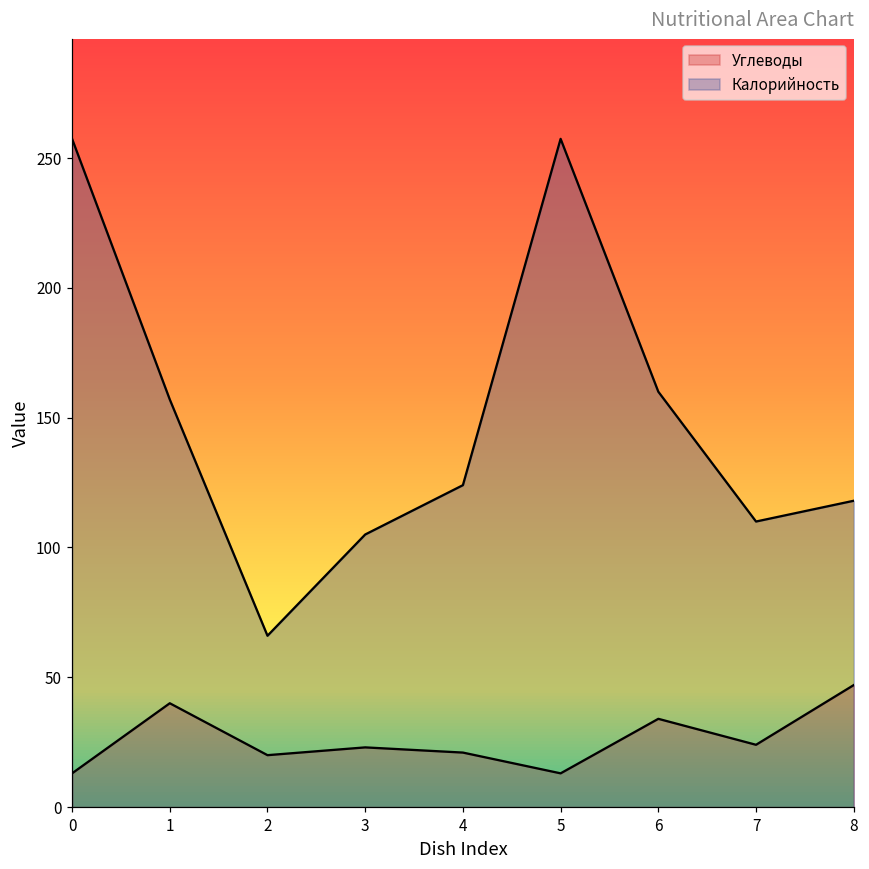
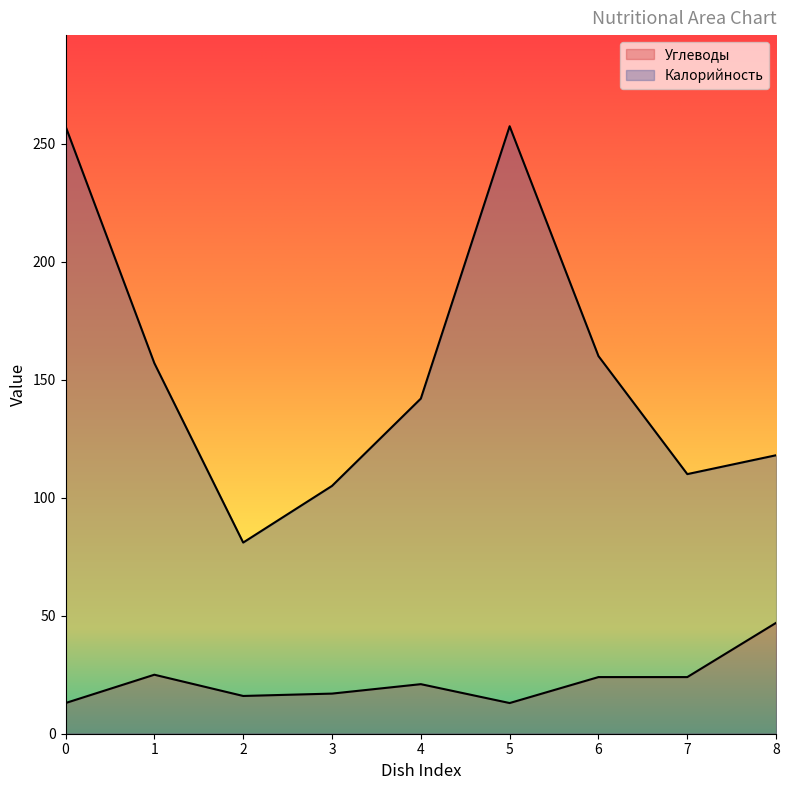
  {
    "Углеводы": {
      "0": 13,
-     "1": 40,
-     "2": 20,
-     "3": 23,
+     "1": 25,
+     "2": 16,
+     "3": 17,
      "4": 21,
      "5": 13,
-     "6": 34,
+     "6": 24,
      "7": 24,
      "8": 47
    },
    "Калорийность": {
      "0": 257,
      "1": 157,
-     "2": 66,
+     "2": 81,
      "3": 105,
-     "4": 124,
+     "4": 142,
      "5": 257,
      "6": 160,
      "7": 110,
      "8": 118
    }
  }
